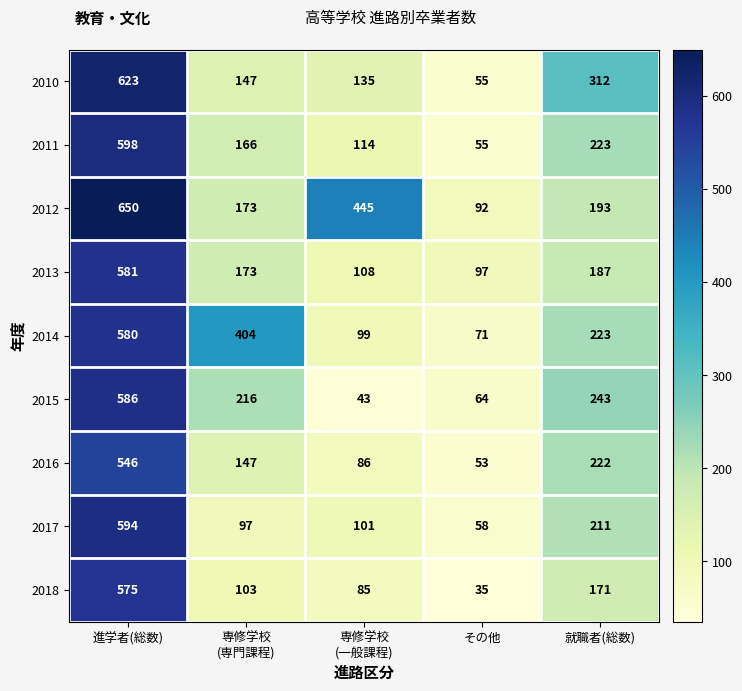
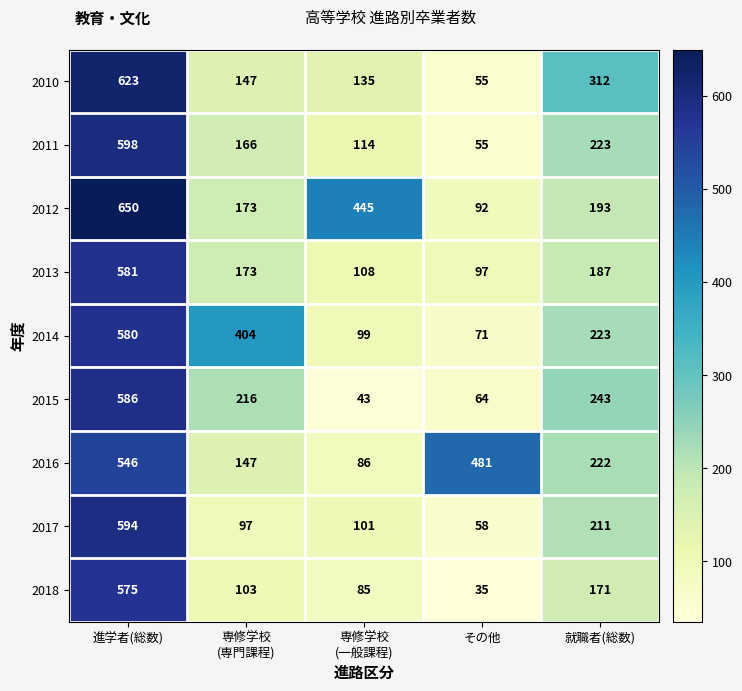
  {
    "2010": {
      "進学者(総数)": 623,
      "専修学校 (専門課程)": 147,
      "専修学校 (一般課程)": 135,
      "その他": 55,
      "就職者(総数)": 312
    },
    "2011": {
      "進学者(総数)": 598,
      "専修学校 (専門課程)": 166,
      "専修学校 (一般課程)": 114,
      "その他": 55,
      "就職者(総数)": 223
    },
    "2012": {
      "進学者(総数)": 650,
      "専修学校 (専門課程)": 173,
      "専修学校 (一般課程)": 445,
      "その他": 92,
      "就職者(総数)": 193
    },
    "2013": {
      "進学者(総数)": 581,
      "専修学校 (専門課程)": 173,
      "専修学校 (一般課程)": 108,
      "その他": 97,
      "就職者(総数)": 187
    },
    "2014": {
      "進学者(総数)": 580,
      "専修学校 (専門課程)": 404,
      "専修学校 (一般課程)": 99,
      "その他": 71,
      "就職者(総数)": 223
    },
    "2015": {
      "進学者(総数)": 586,
      "専修学校 (専門課程)": 216,
      "専修学校 (一般課程)": 43,
      "その他": 64,
      "就職者(総数)": 243
    },
    "2016": {
      "進学者(総数)": 546,
      "専修学校 (専門課程)": 147,
      "専修学校 (一般課程)": 86,
-     "その他": 53,
+     "その他": 481,
      "就職者(総数)": 222
    },
    "2017": {
      "進学者(総数)": 594,
      "専修学校 (専門課程)": 97,
      "専修学校 (一般課程)": 101,
      "その他": 58,
      "就職者(総数)": 211
    },
    "2018": {
      "進学者(総数)": 575,
      "専修学校 (専門課程)": 103,
      "専修学校 (一般課程)": 85,
      "その他": 35,
      "就職者(総数)": 171
    }
  }
